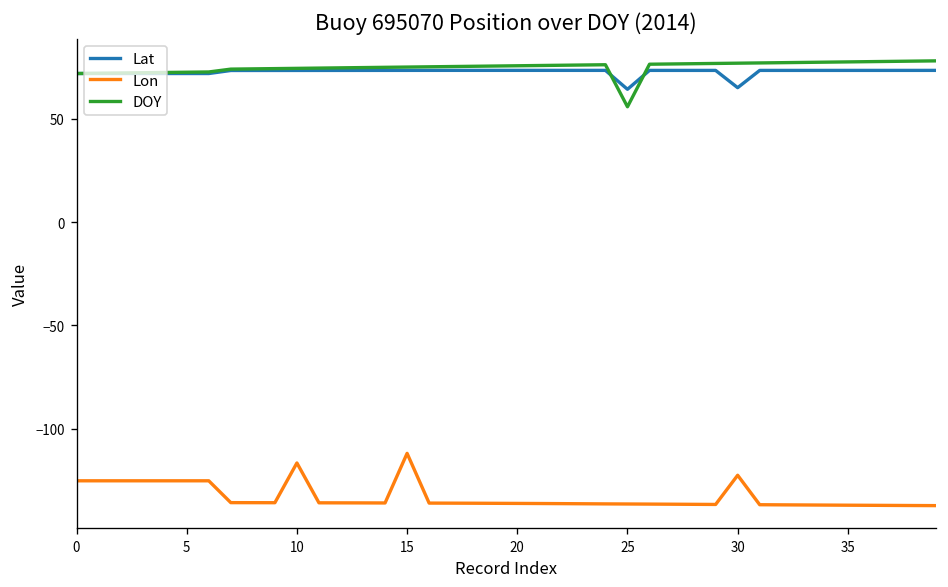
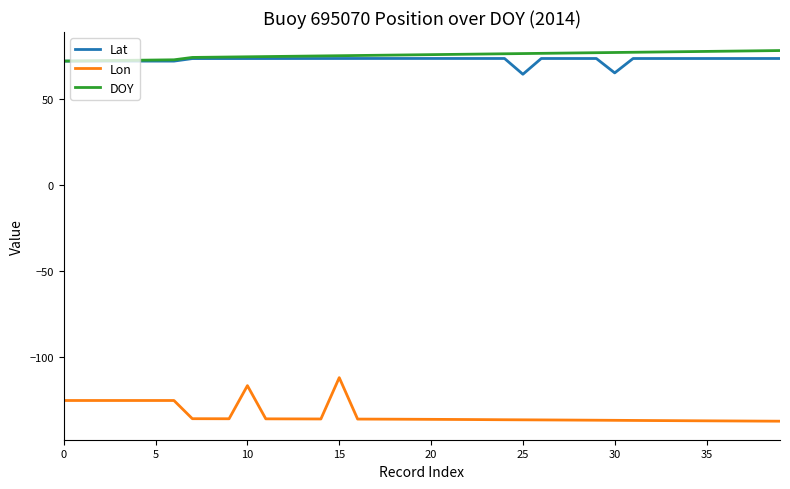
  {
    "Lat": {
      "15": 74,
      "20": 74,
      "25": 64,
      "30": 65,
      "35": 74
    },
    "Lon": {
      "0": -125,
      "5": -125,
      "10": -117,
      "15": -112,
      "20": -136,
      "25": -136,
-     "30": -123,
+     "30": -137,
      "35": -137
    },
    "DOY": {
      "15": 75,
      "20": 76,
-     "25": 56,
+     "25": 76,
      "30": 77,
      "35": 78
    }
  }
